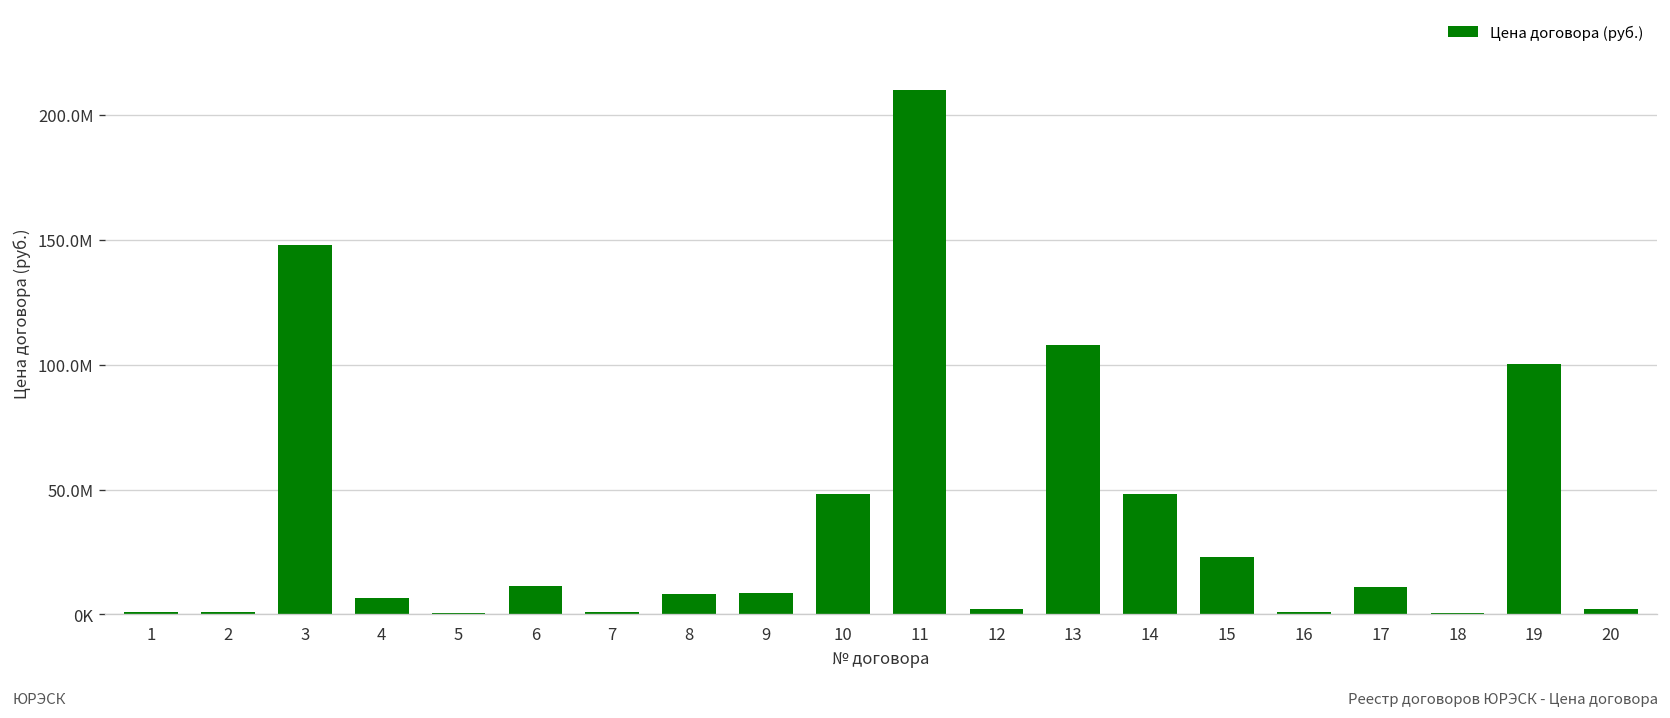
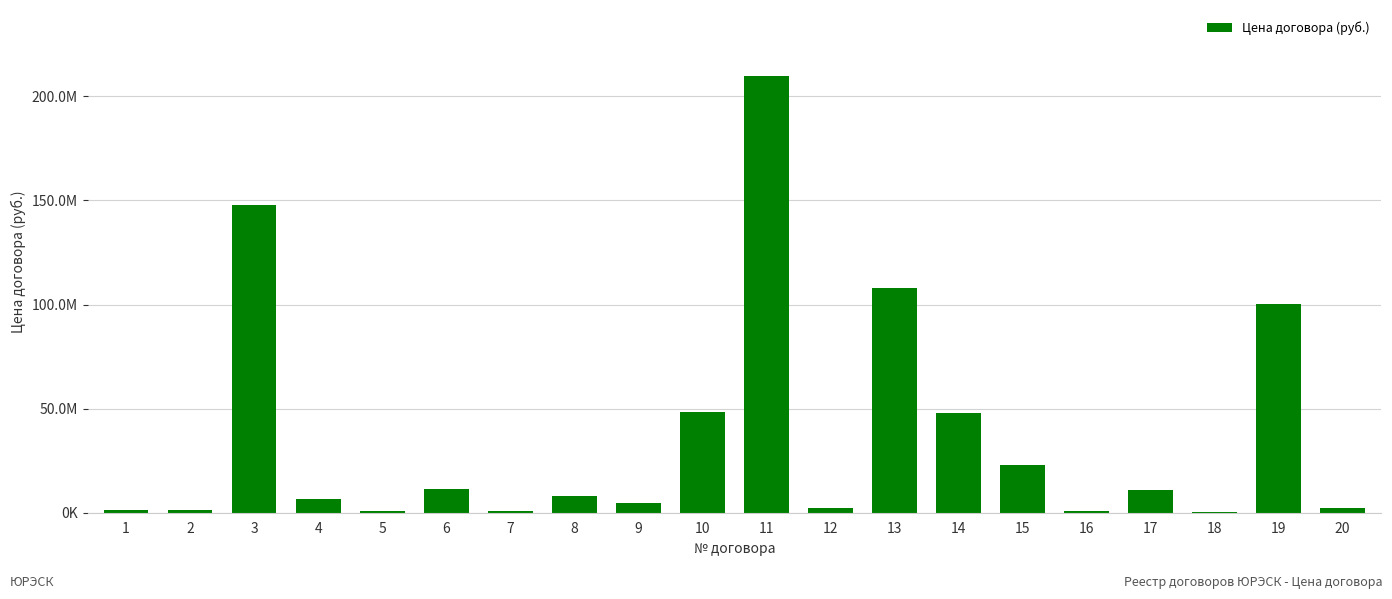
  {
    "3": 148000000,
    "4": 7000000,
    "6": 11000000,
    "8": 8000000,
-   "9": 9000000,
+   "9": 5000000,
    "10": 48000000,
    "11": 210000000,
    "12": 2000000,
    "13": 108000000,
    "14": 48000000,
    "15": 23000000,
    "17": 11000000,
    "19": 100000000,
    "20": 2000000
  }
